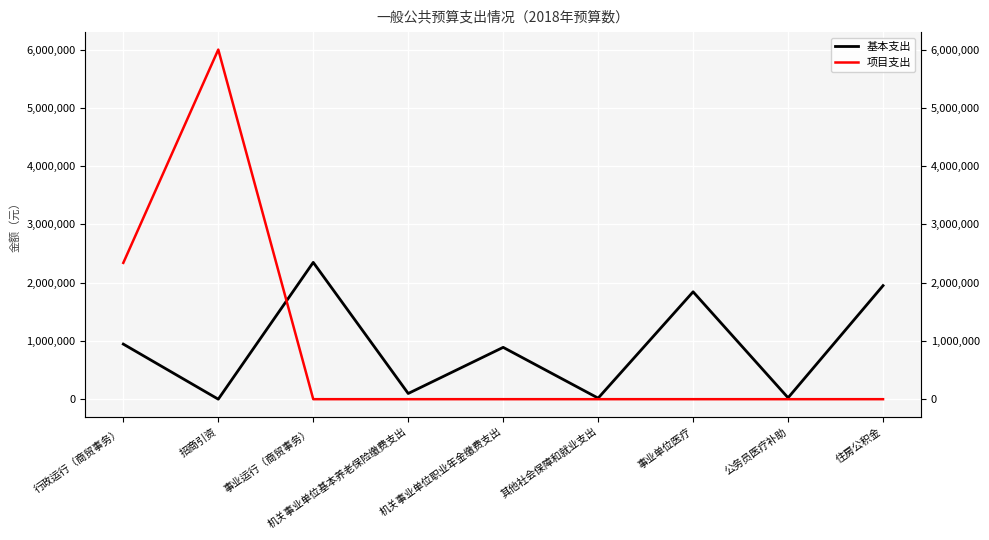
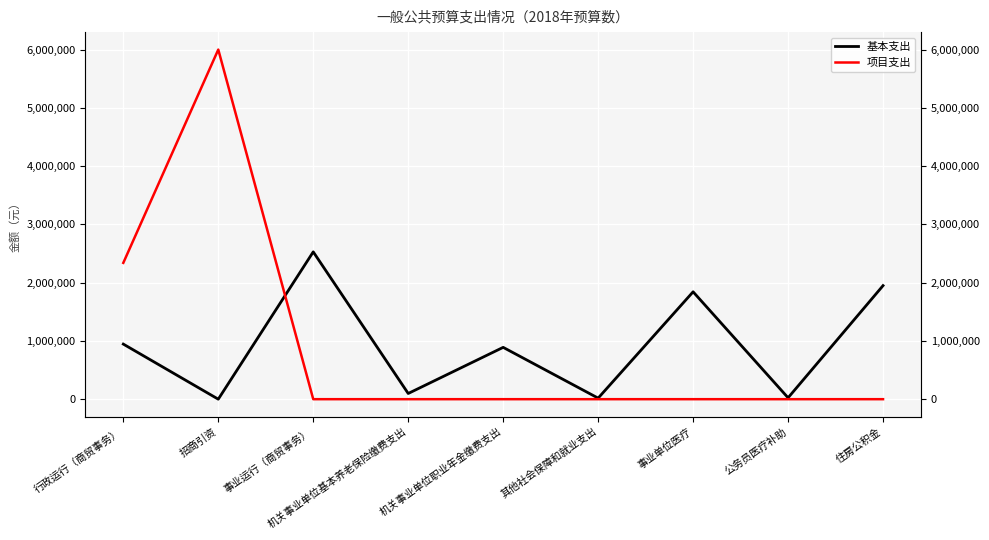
  {
    "基本支出": {
      "行政运行（商贸事务）": "900,000",
      "招商引资": "0",
-     "事业运行（商贸事务）": "2,300,000",
+     "事业运行（商贸事务）": "2,500,000",
      "机关事业单位基本养老保险缴费支出": "100,000",
      "机关事业单位职业年金缴费支出": "900,000",
      "事业单位医疗": "1,800,000",
      "住房公积金": "1,900,000"
    },
    "项目支出": {
      "行政运行（商贸事务）": "2,300,000",
      "招商引资": "6,000,000",
      "事业运行（商贸事务）": "0",
      "机关事业单位基本养老保险缴费支出": "0",
      "机关事业单位职业年金缴费支出": "0",
      "事业单位医疗": "0",
      "住房公积金": "0"
    }
  }
